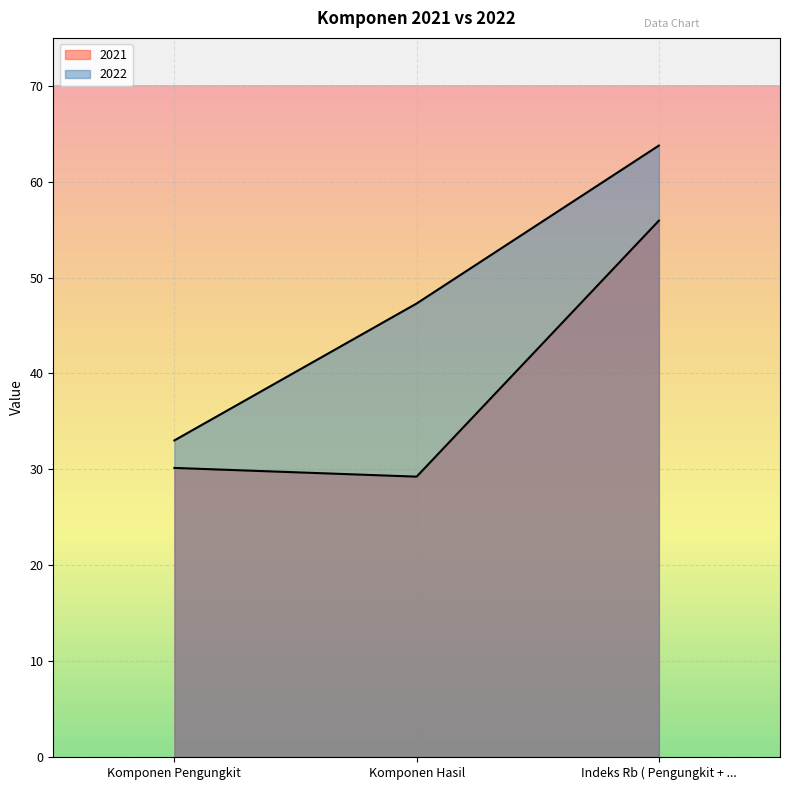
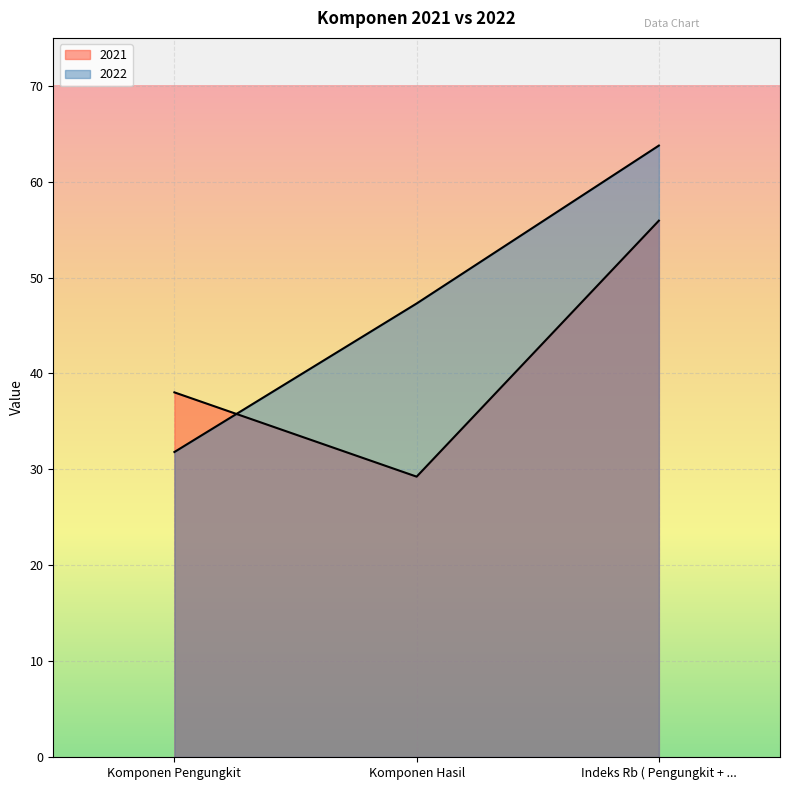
  {
    "2021": {
-     "Komponen Pengungkit": 30,
+     "Komponen Pengungkit": 38,
      "Komponen Hasil": 29,
      "Indeks Rb ( Pengungkit + ...": 56
    },
    "2022": {
-     "Komponen Pengungkit": 33,
+     "Komponen Pengungkit": 32,
      "Komponen Hasil": 47,
      "Indeks Rb ( Pengungkit + ...": 64
    }
  }
